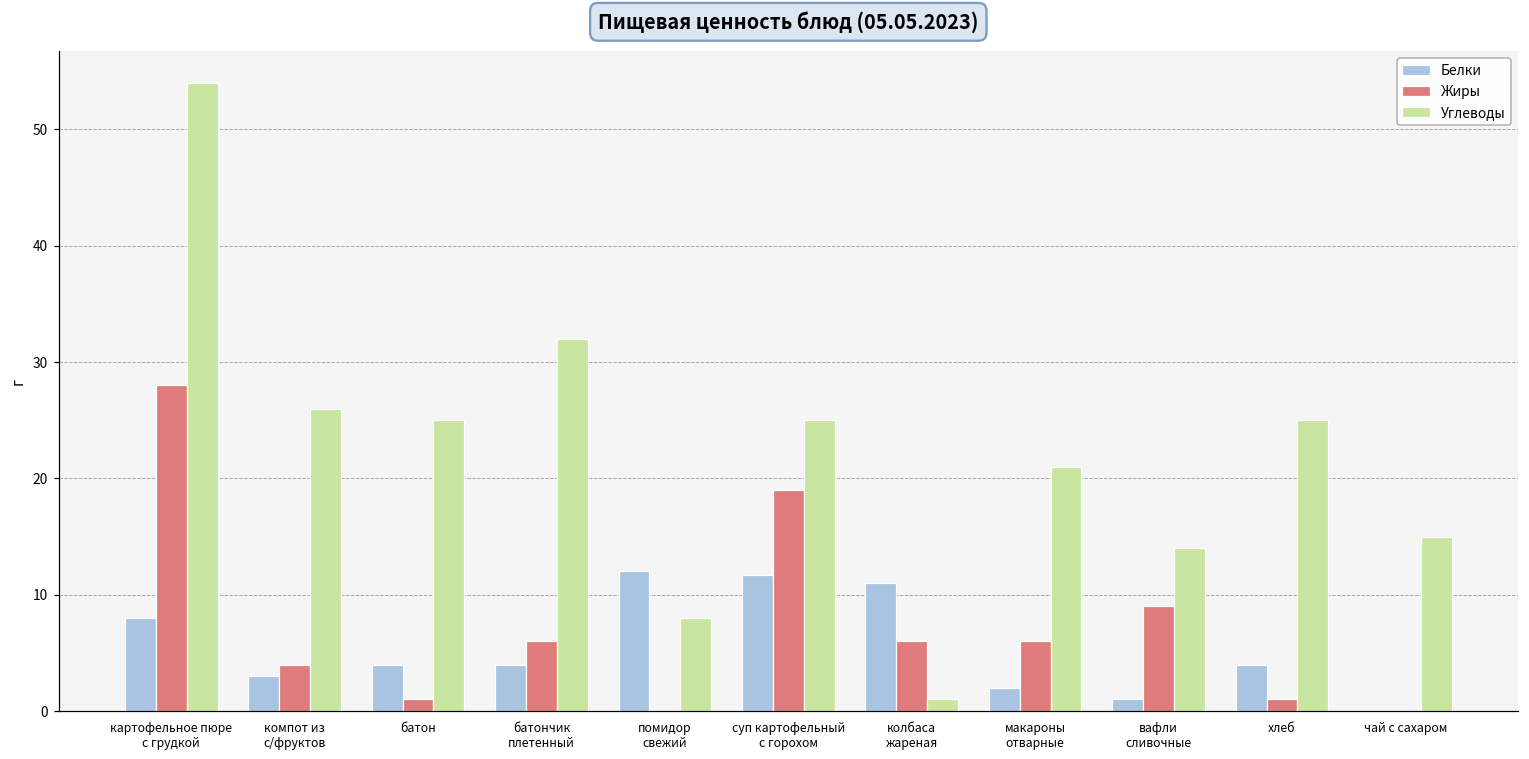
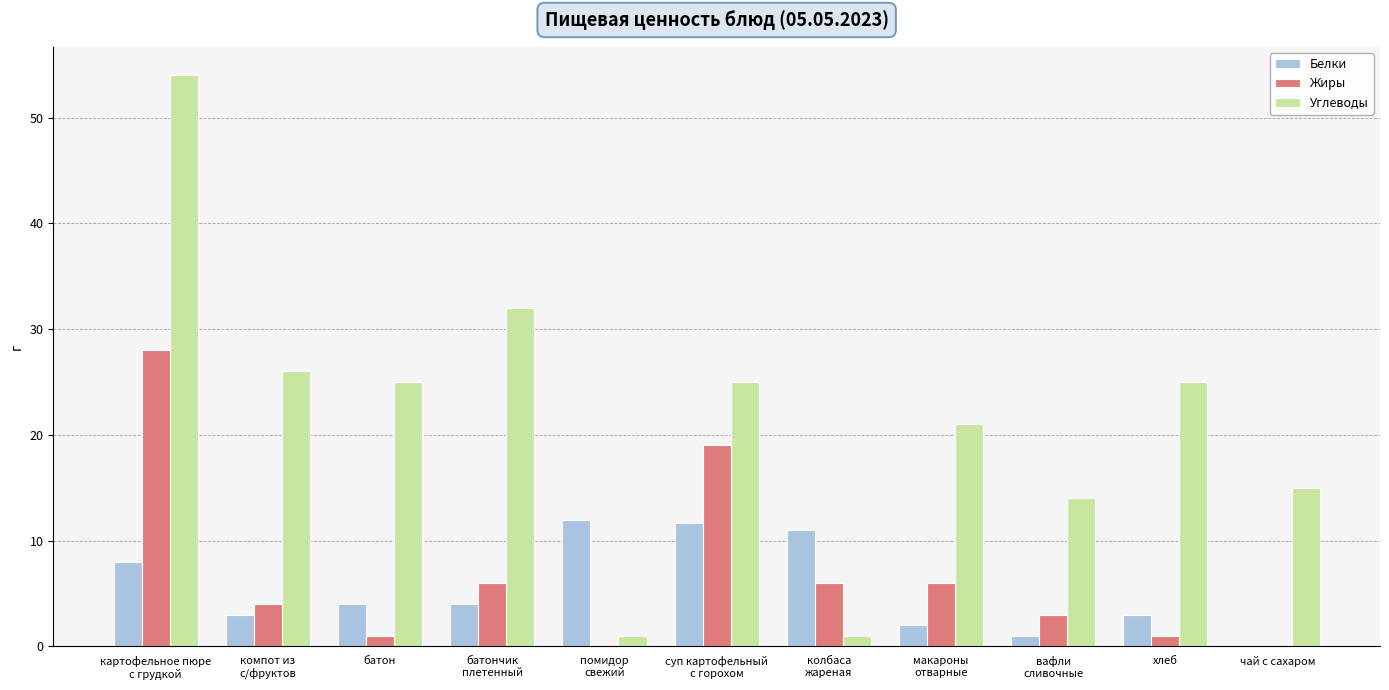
  {
    "Белки": {
      "картофельное пюре с грудкой": 8,
      "компот из с/фруктов": 3,
      "батон": 4,
      "батончик плетенный": 4,
      "помидор свежий": 12,
      "суп картофельный с горохом": 11.7,
      "колбаса жареная": 11,
      "макароны отварные": 2,
      "вафли сливочные": 1,
-     "хлеб": 4,
+     "хлеб": 3,
      "чай с сахаром": 0
    },
    "Жиры": {
      "картофельное пюре с грудкой": 28,
      "компот из с/фруктов": 4,
      "батон": 1,
      "батончик плетенный": 6,
      "помидор свежий": 0,
      "суп картофельный с горохом": 19,
      "колбаса жареная": 6,
      "макароны отварные": 6,
-     "вафли сливочные": 9,
+     "вафли сливочные": 3,
      "хлеб": 1,
      "чай с сахаром": 0
    },
    "Углеводы": {
      "картофельное пюре с грудкой": 54,
      "компот из с/фруктов": 26,
      "батон": 25,
      "батончик плетенный": 32,
-     "помидор свежий": 8,
+     "помидор свежий": 1,
      "суп картофельный с горохом": 25,
      "колбаса жареная": 1,
      "макароны отварные": 21,
      "вафли сливочные": 14,
      "хлеб": 25,
      "чай с сахаром": 15
    }
  }
